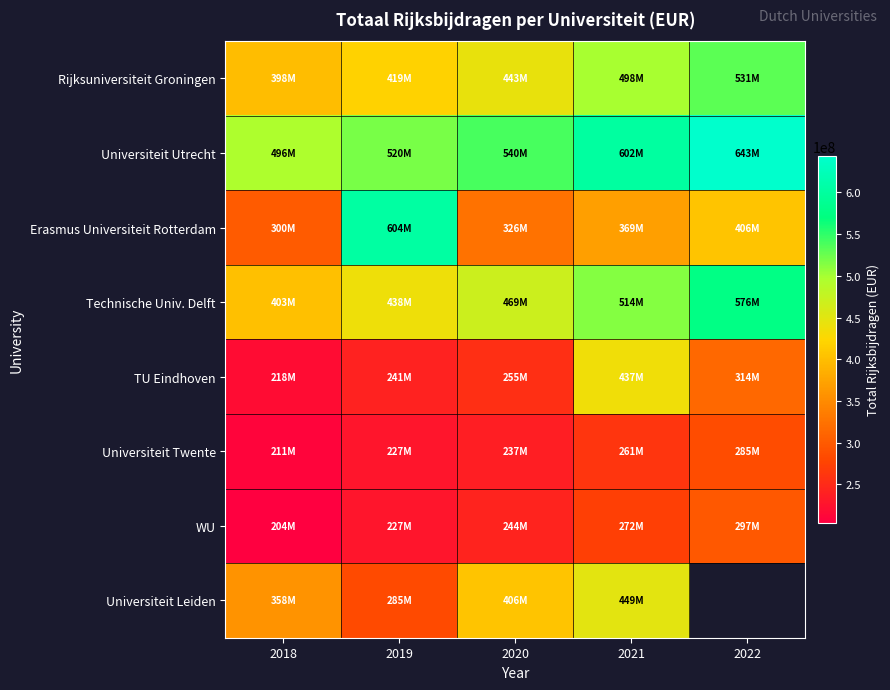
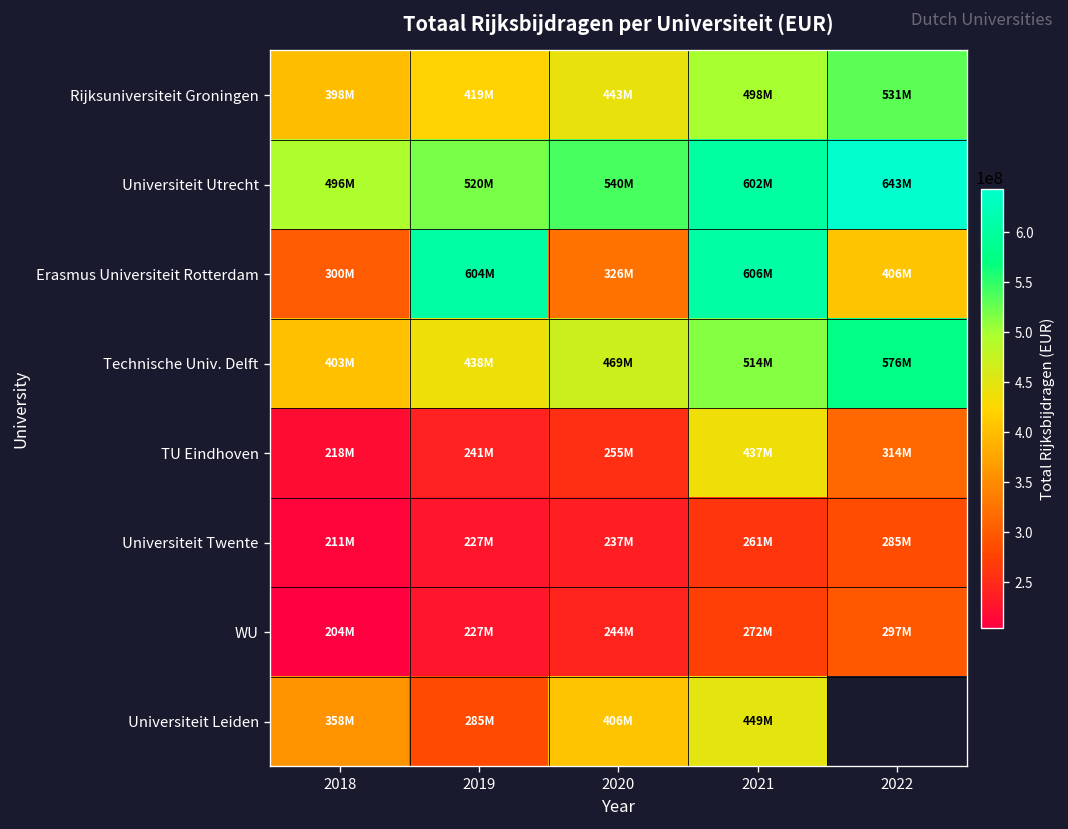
  {
    "Rijksuniversiteit Groningen": {
      "2018": "398M",
      "2019": "419M",
      "2020": "443M",
      "2021": "498M",
      "2022": "531M"
    },
    "Universiteit Utrecht": {
      "2018": "496M",
      "2019": "520M",
      "2020": "540M",
      "2021": "602M",
      "2022": "643M"
    },
    "Erasmus Universiteit Rotterdam": {
      "2018": "300M",
      "2019": "604M",
      "2020": "326M",
-     "2021": "369M",
+     "2021": "606M",
      "2022": "406M"
    },
    "Technische Univ. Delft": {
      "2018": "403M",
      "2019": "438M",
      "2020": "469M",
      "2021": "514M",
      "2022": "576M"
    },
    "TU Eindhoven": {
      "2018": "218M",
      "2019": "241M",
      "2020": "255M",
      "2021": "437M",
      "2022": "314M"
    },
    "Universiteit Twente": {
      "2018": "211M",
      "2019": "227M",
      "2020": "237M",
      "2021": "261M",
      "2022": "285M"
    },
    "WU": {
      "2018": "204M",
      "2019": "227M",
      "2020": "244M",
      "2021": "272M",
      "2022": "297M"
    },
    "Universiteit Leiden": {
      "2018": "358M",
      "2019": "285M",
      "2020": "406M",
      "2021": "449M"
    }
  }
